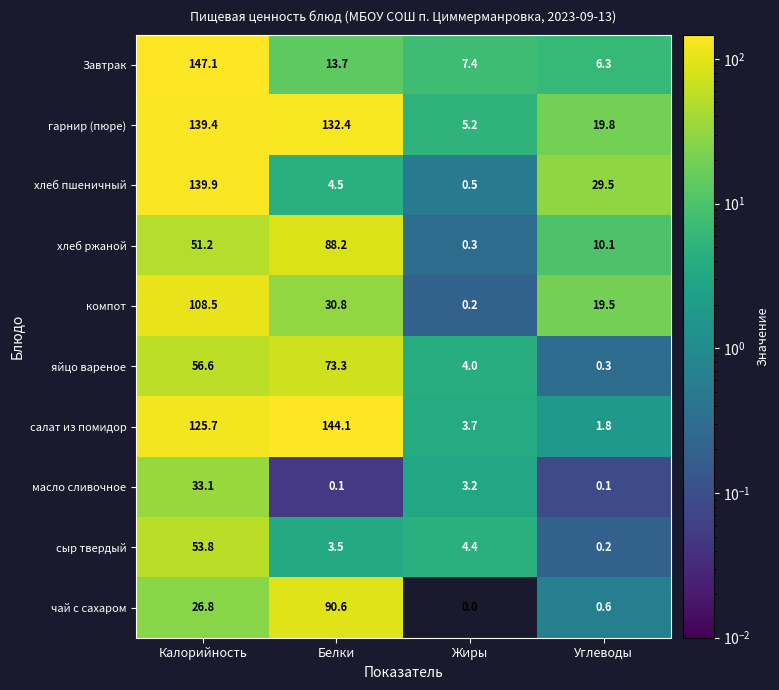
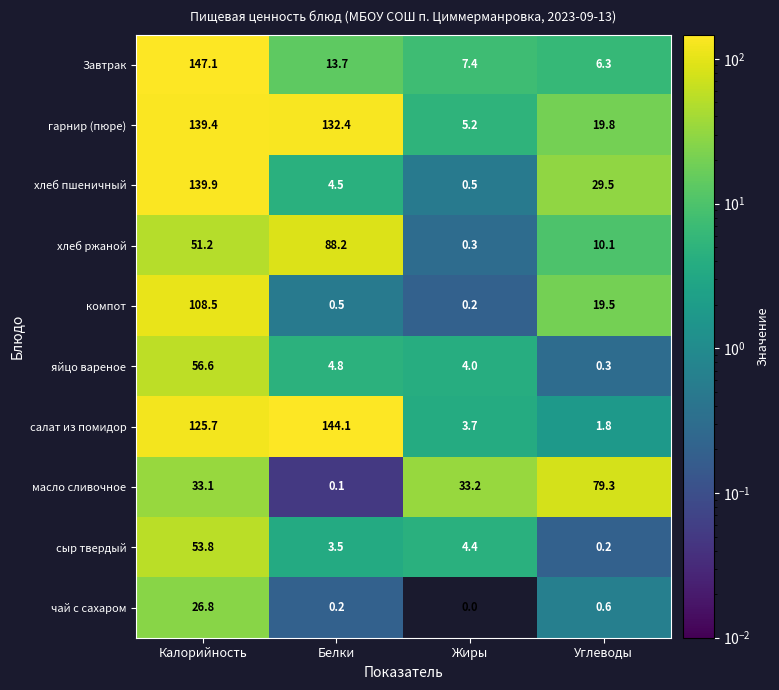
  {
    "Завтрак": {
      "Калорийность": 147.1,
      "Белки": 13.7,
      "Жиры": 7.4,
      "Углеводы": 6.3
    },
    "гарнир (пюре)": {
      "Калорийность": 139.4,
      "Белки": 132.4,
      "Жиры": 5.2,
      "Углеводы": 19.8
    },
    "хлеб пшеничный": {
      "Калорийность": 139.9,
      "Белки": 4.5,
      "Жиры": 0.5,
      "Углеводы": 29.5
    },
    "хлеб ржаной": {
      "Калорийность": 51.2,
      "Белки": 88.2,
      "Жиры": 0.3,
      "Углеводы": 10.1
    },
    "компот": {
      "Калорийность": 108.5,
-     "Белки": 30.8,
+     "Белки": 0.5,
      "Жиры": 0.2,
      "Углеводы": 19.5
    },
    "яйцо вареное": {
      "Калорийность": 56.6,
-     "Белки": 73.3,
+     "Белки": 4.8,
      "Жиры": 4.0,
      "Углеводы": 0.3
    },
    "салат из помидор": {
      "Калорийность": 125.7,
      "Белки": 144.1,
      "Жиры": 3.7,
      "Углеводы": 1.8
    },
    "масло сливочное": {
      "Калорийность": 33.1,
      "Белки": 0.1,
-     "Жиры": 3.2,
-     "Углеводы": 0.1
+     "Жиры": 33.2,
+     "Углеводы": 79.3
    },
    "сыр твердый": {
      "Калорийность": 53.8,
      "Белки": 3.5,
      "Жиры": 4.4,
      "Углеводы": 0.2
    },
    "чай с сахаром": {
      "Калорийность": 26.8,
-     "Белки": 90.6,
+     "Белки": 0.2,
      "Углеводы": 0.6
    }
  }
